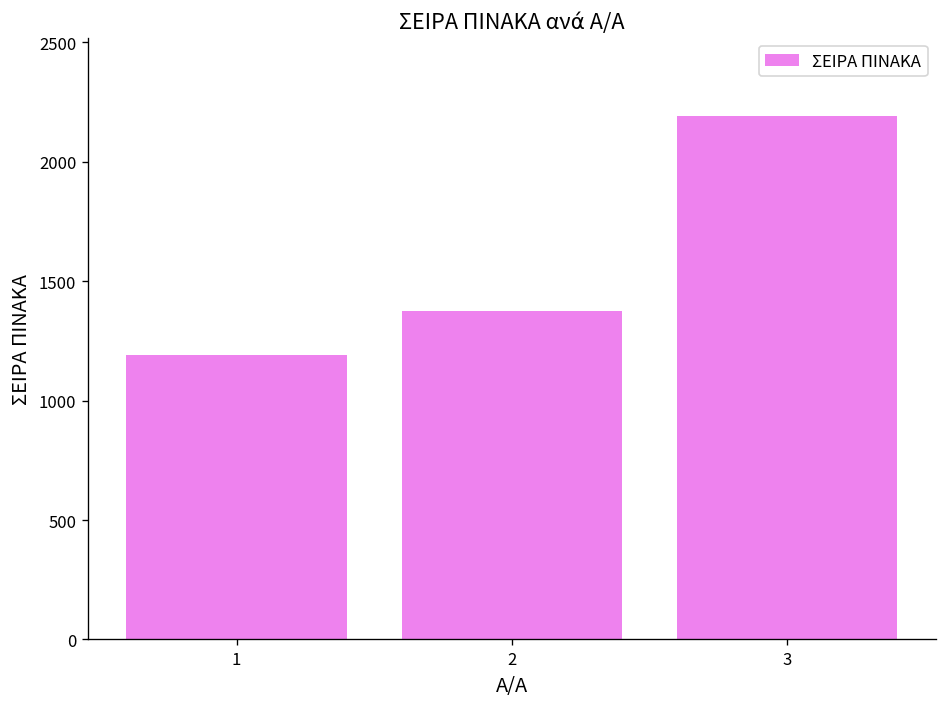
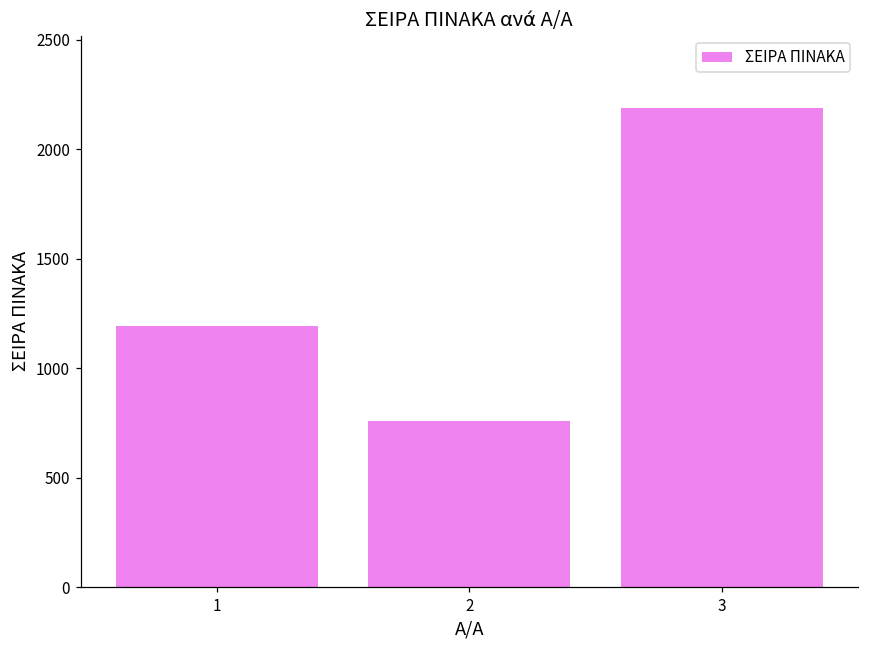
  {
    "1": 1190,
-   "2": 1370,
+   "2": 760,
    "3": 2190
  }
